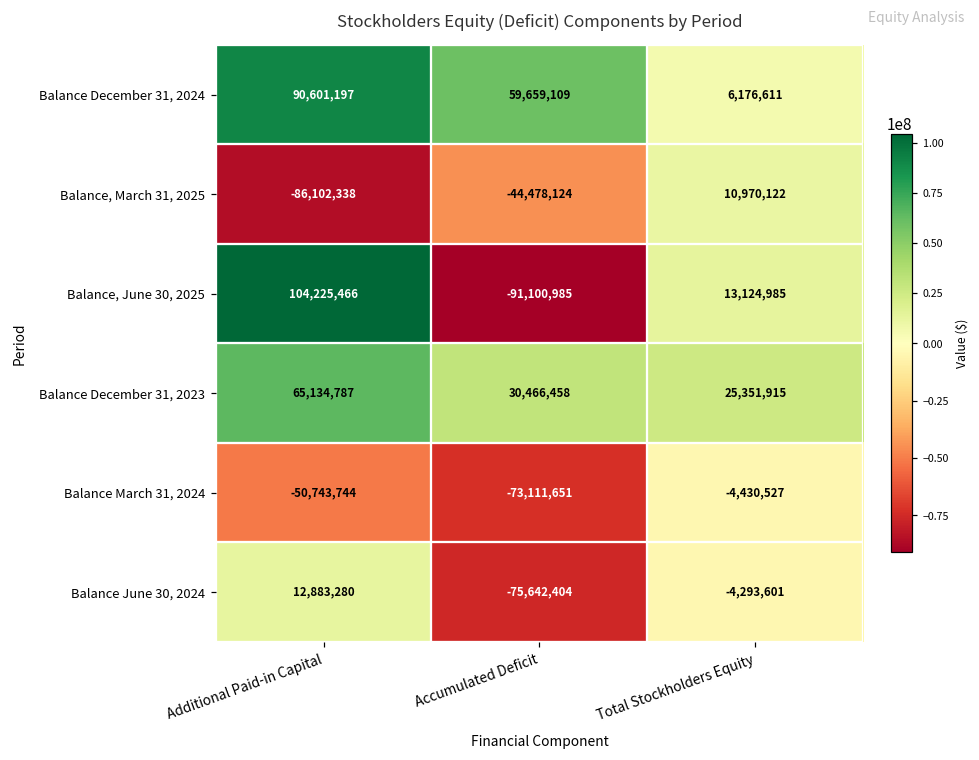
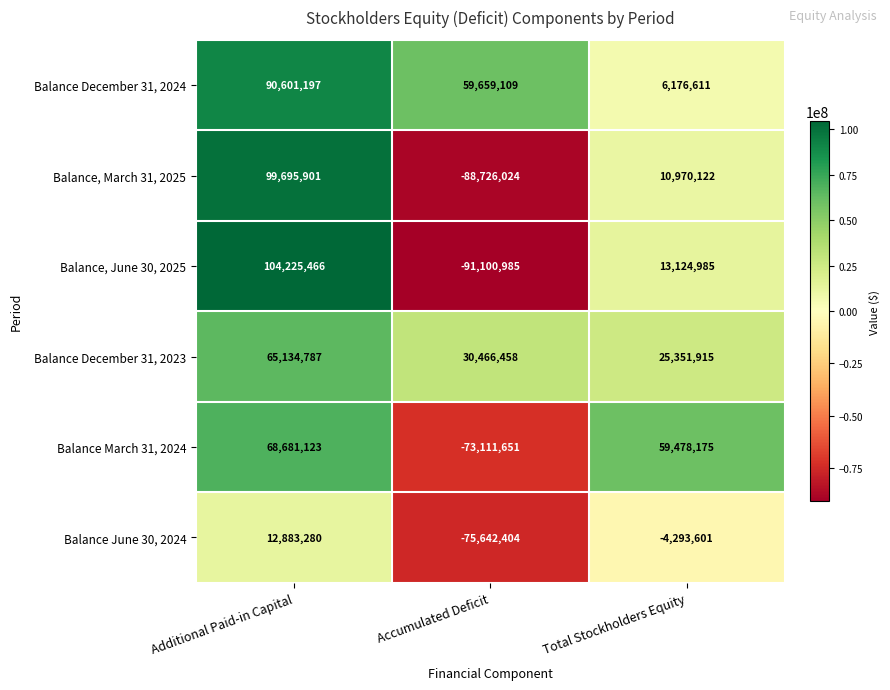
  {
    "Balance December 31, 2024": {
      "Additional Paid-in Capital": "90,601,197",
      "Accumulated Deficit": "59,659,109",
      "Total Stockholders Equity": "6,176,611"
    },
    "Balance, March 31, 2025": {
-     "Additional Paid-in Capital": "-86,102,338",
-     "Accumulated Deficit": "-44,478,124",
+     "Additional Paid-in Capital": "99,695,901",
+     "Accumulated Deficit": "-88,726,024",
      "Total Stockholders Equity": "10,970,122"
    },
    "Balance, June 30, 2025": {
      "Additional Paid-in Capital": "104,225,466",
      "Accumulated Deficit": "-91,100,985",
      "Total Stockholders Equity": "13,124,985"
    },
    "Balance December 31, 2023": {
      "Additional Paid-in Capital": "65,134,787",
      "Accumulated Deficit": "30,466,458",
      "Total Stockholders Equity": "25,351,915"
    },
    "Balance March 31, 2024": {
-     "Additional Paid-in Capital": "-50,743,744",
+     "Additional Paid-in Capital": "68,681,123",
      "Accumulated Deficit": "-73,111,651",
-     "Total Stockholders Equity": "-4,430,527"
+     "Total Stockholders Equity": "59,478,175"
    },
    "Balance June 30, 2024": {
      "Additional Paid-in Capital": "12,883,280",
      "Accumulated Deficit": "-75,642,404",
      "Total Stockholders Equity": "-4,293,601"
    }
  }
